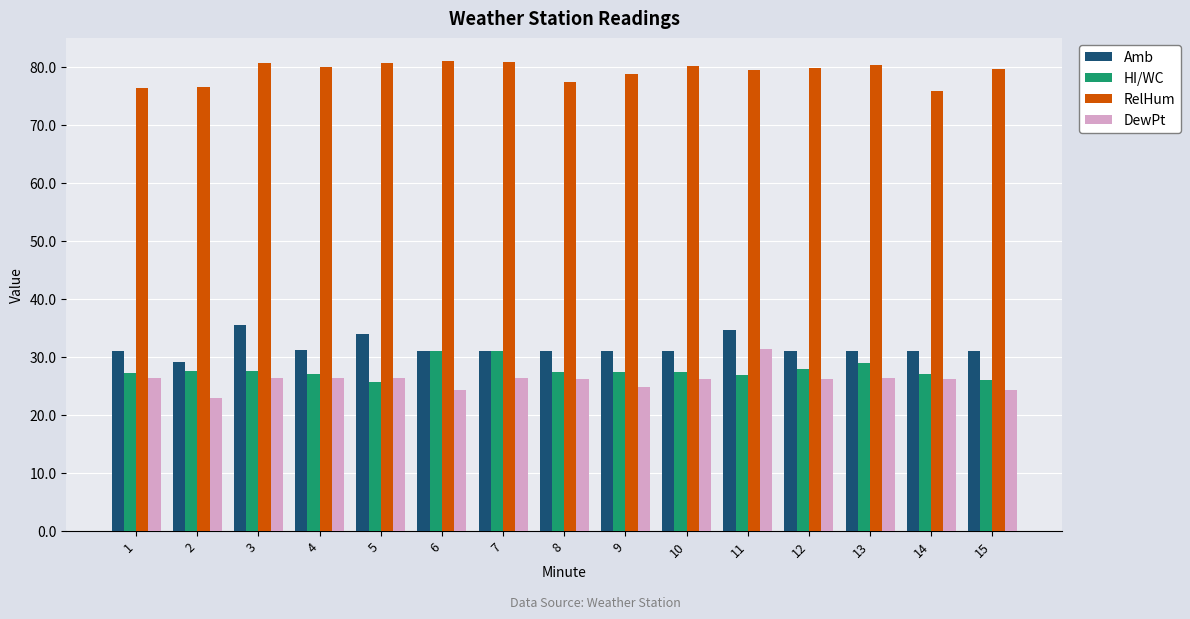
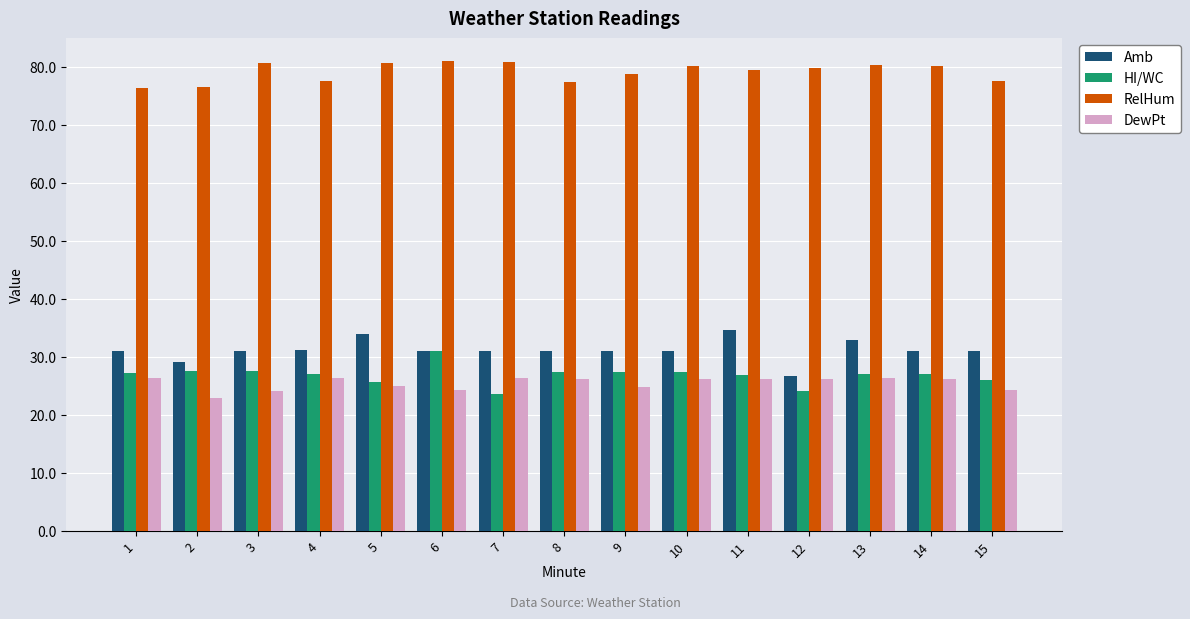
  {
    "Amb": {
      "1": 31,
      "2": 29,
-     "3": 35,
+     "3": 31,
      "4": 31,
      "5": 34,
      "6": 31,
      "7": 31,
      "8": 31,
      "9": 31,
      "10": 31,
      "11": 35,
-     "12": 31,
-     "13": 31,
+     "12": 27,
+     "13": 33,
      "14": 31,
      "15": 31
    },
    "HI/WC": {
      "1": 27,
      "2": 28,
      "3": 27,
      "4": 27,
      "5": 26,
      "6": 31,
-     "7": 31,
+     "7": 24,
      "8": 27,
      "9": 27,
      "10": 27,
      "11": 27,
-     "12": 28,
-     "13": 29,
+     "12": 24,
+     "13": 27,
      "14": 27,
      "15": 26
    },
    "RelHum": {
      "1": 76,
      "2": 77,
      "3": 81,
-     "4": 80,
+     "4": 77,
      "5": 81,
      "6": 81,
      "7": 81,
      "8": 77,
      "9": 79,
      "10": 80,
      "11": 79,
      "12": 80,
      "13": 80,
-     "14": 76,
-     "15": 80
+     "14": 80,
+     "15": 78
    },
    "DewPt": {
      "1": 26,
      "2": 23,
-     "3": 26,
+     "3": 24,
      "4": 26,
-     "5": 26,
+     "5": 25,
      "6": 24,
      "7": 26,
      "8": 26,
      "9": 25,
      "10": 26,
-     "11": 31,
+     "11": 26,
      "12": 26,
      "13": 26,
      "14": 26,
      "15": 24
    }
  }
